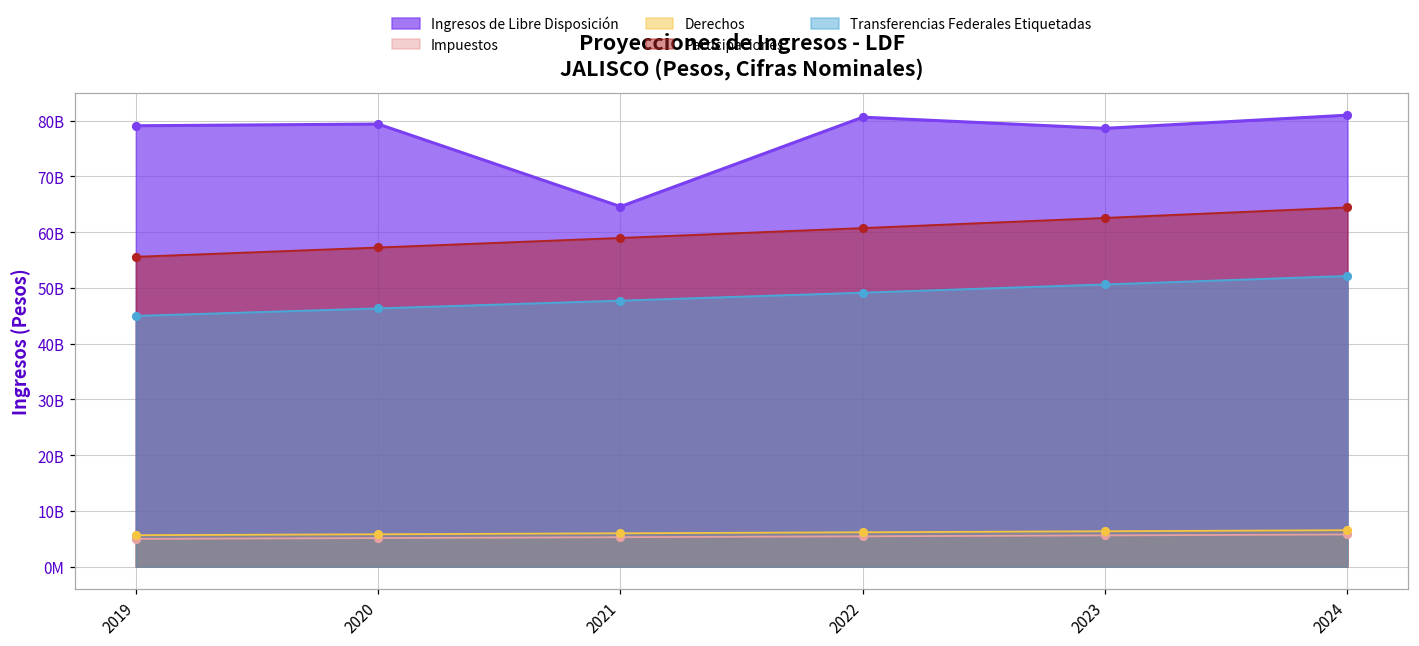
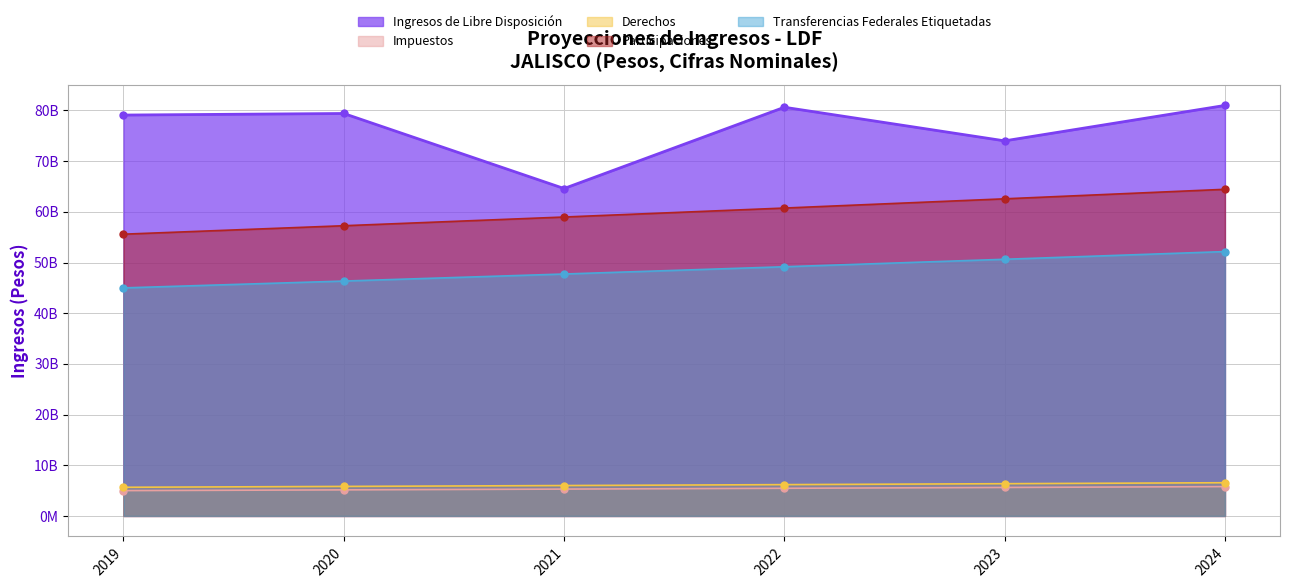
  {
    "Ingresos de Libre Disposición": {
      "2019": 79000000000,
      "2020": 79000000000,
      "2021": 65000000000,
      "2022": 81000000000,
-     "2023": 79000000000,
+     "2023": 74000000000,
      "2024": 81000000000
    },
    "Impuestos": {
      "2019": 5000000000,
      "2020": 5000000000,
      "2021": 5000000000,
      "2022": 5000000000,
      "2023": 6000000000,
      "2024": 6000000000
    },
    "Derechos": {
      "2019": 6000000000,
      "2020": 6000000000,
      "2021": 6000000000,
      "2022": 6000000000,
      "2023": 6000000000,
      "2024": 7000000000
    },
    "Participaciones": {
      "2019": 56000000000,
      "2020": 57000000000,
      "2021": 59000000000,
      "2022": 61000000000,
      "2023": 63000000000,
      "2024": 64000000000
    },
    "Transferencias Federales Etiquetadas": {
      "2019": 45000000000,
      "2020": 46000000000,
      "2021": 48000000000,
      "2022": 49000000000,
      "2023": 51000000000,
      "2024": 52000000000
    }
  }
